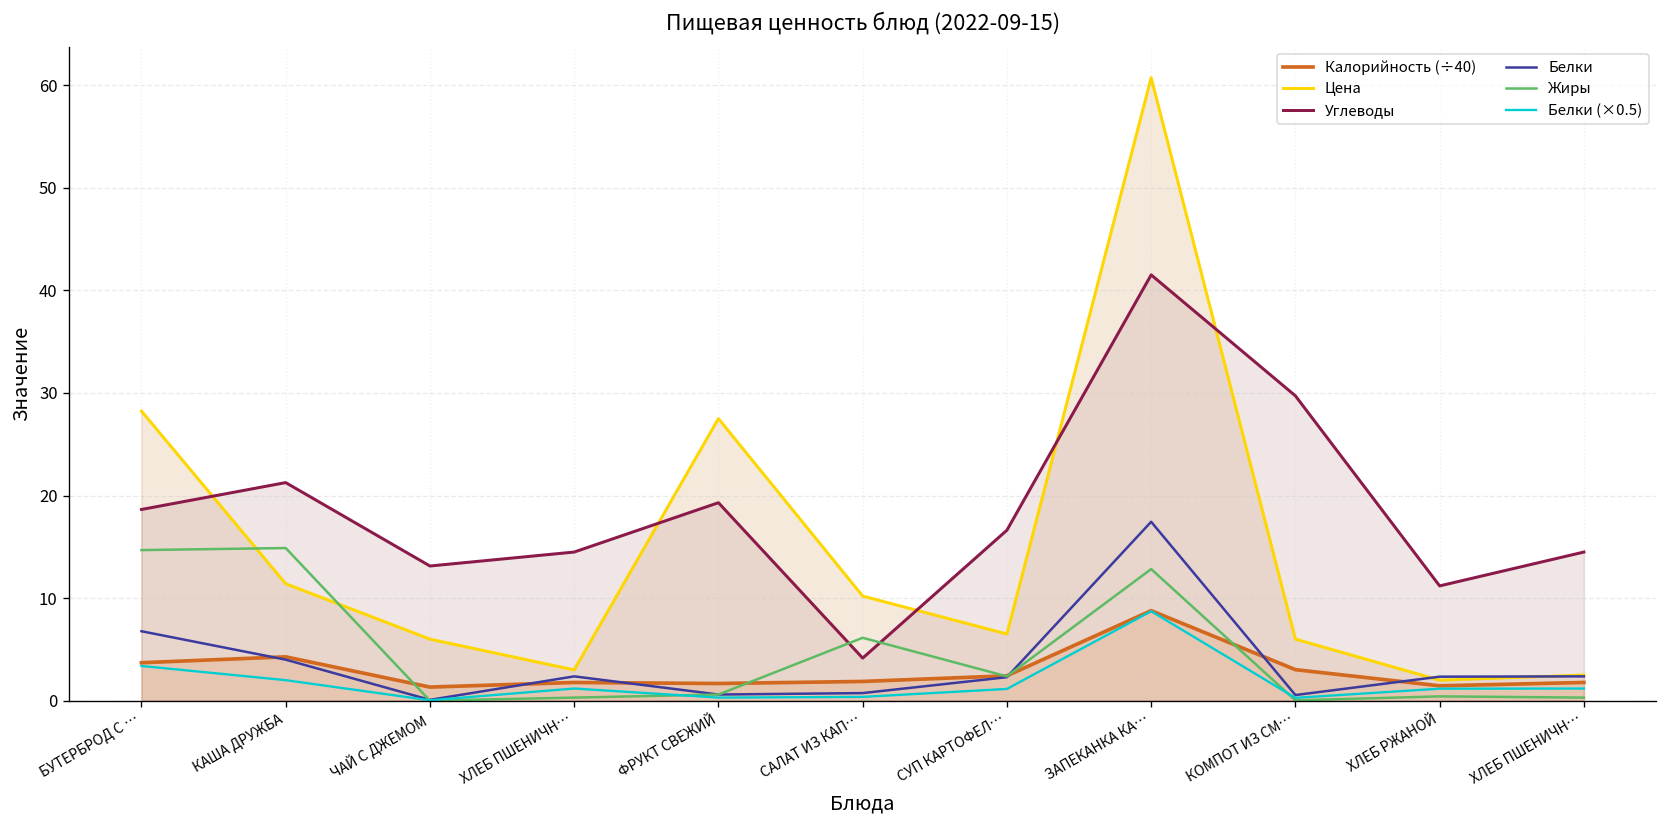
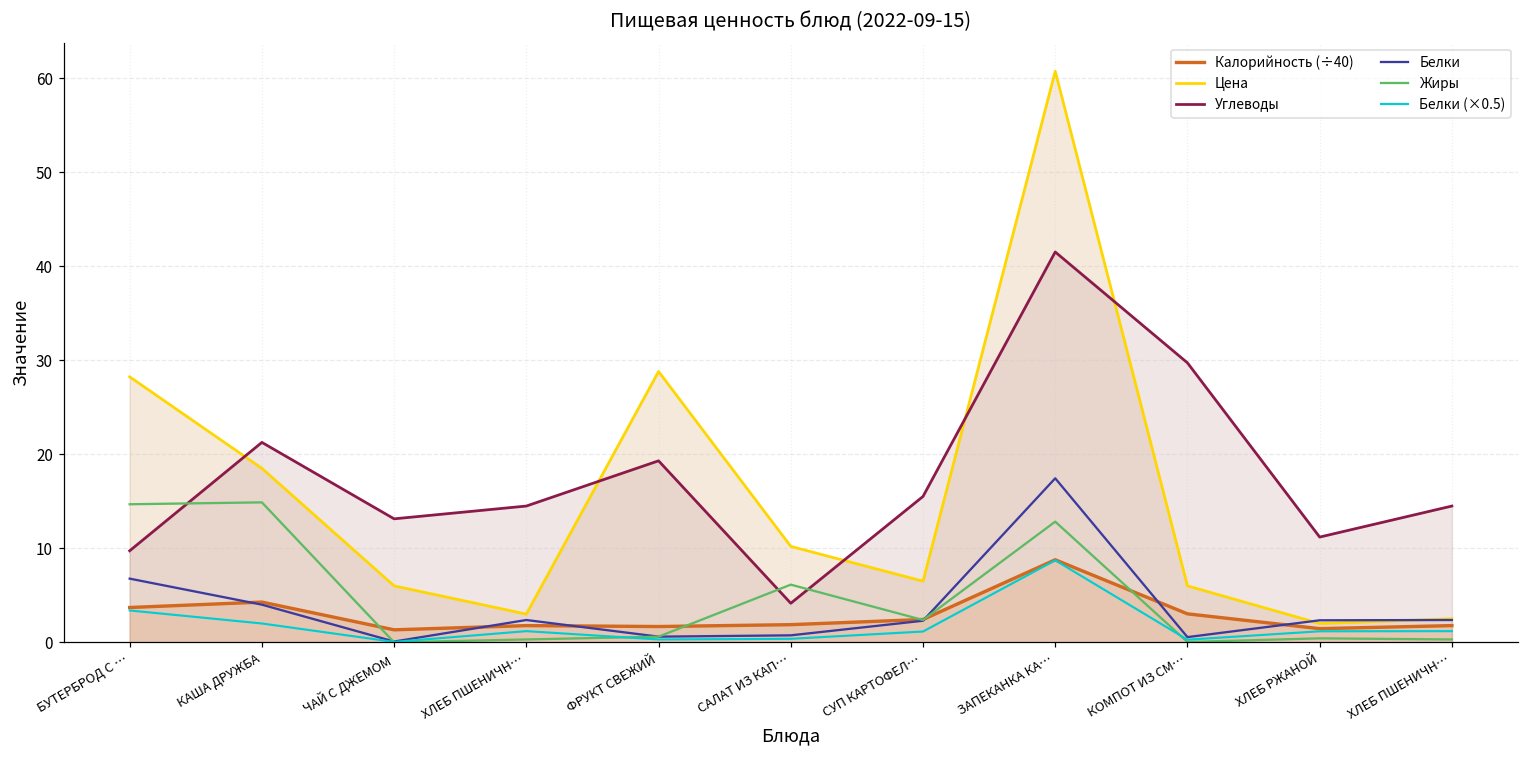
  {
    "Калорийность (÷40)": {
      "БУТЕРБРОД С …": 4,
      "ЧАЙ С ДЖЕМОМ": 1,
      "ФРУКТ СВЕЖИЙ": 2,
      "САЛАТ ИЗ КАП…": 2,
      "КОМПОТ ИЗ СМ…": 3
    },
    "Цена": {
      "БУТЕРБРОД С …": 28,
-     "КАША ДРУЖБА": 11,
+     "КАША ДРУЖБА": 19,
      "ЧАЙ С ДЖЕМОМ": 6,
-     "ФРУКТ СВЕЖИЙ": 28,
+     "ФРУКТ СВЕЖИЙ": 29,
      "САЛАТ ИЗ КАП…": 10,
      "СУП КАРТОФЕЛ…": 7,
      "ЗАПЕКАНКА КА…": 61,
      "КОМПОТ ИЗ СМ…": 6,
      "ХЛЕБ РЖАНОЙ": 2
    },
    "Углеводы": {
-     "БУТЕРБРОД С …": 19,
+     "БУТЕРБРОД С …": 10,
      "КАША ДРУЖБА": 21,
      "ЧАЙ С ДЖЕМОМ": 13,
      "ФРУКТ СВЕЖИЙ": 19,
      "САЛАТ ИЗ КАП…": 4,
-     "СУП КАРТОФЕЛ…": 17,
+     "СУП КАРТОФЕЛ…": 16,
      "ЗАПЕКАНКА КА…": 42,
      "КОМПОТ ИЗ СМ…": 30,
      "ХЛЕБ РЖАНОЙ": 11
    },
    "Белки": {
      "БУТЕРБРОД С …": 7,
      "САЛАТ ИЗ КАП…": 1,
      "ЗАПЕКАНКА КА…": 17,
      "ХЛЕБ РЖАНОЙ": 2
    },
    "Жиры": {
      "БУТЕРБРОД С …": 15,
      "КАША ДРУЖБА": 15,
      "САЛАТ ИЗ КАП…": 6,
      "ЗАПЕКАНКА КА…": 13,
      "ХЛЕБ РЖАНОЙ": 0
    },
    "Белки (×0.5)": {
      "БУТЕРБРОД С …": 3,
      "КАША ДРУЖБА": 2,
      "САЛАТ ИЗ КАП…": 0,
      "СУП КАРТОФЕЛ…": 1
    }
  }
